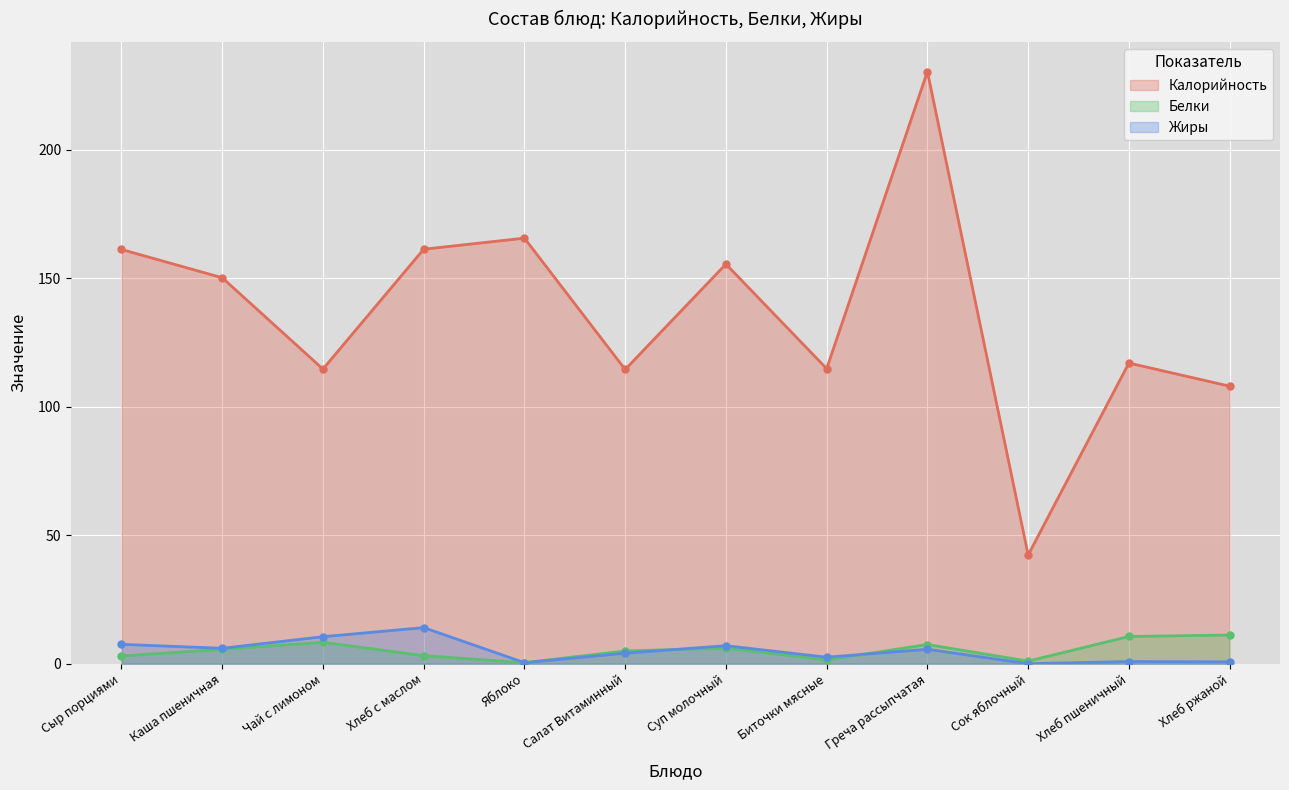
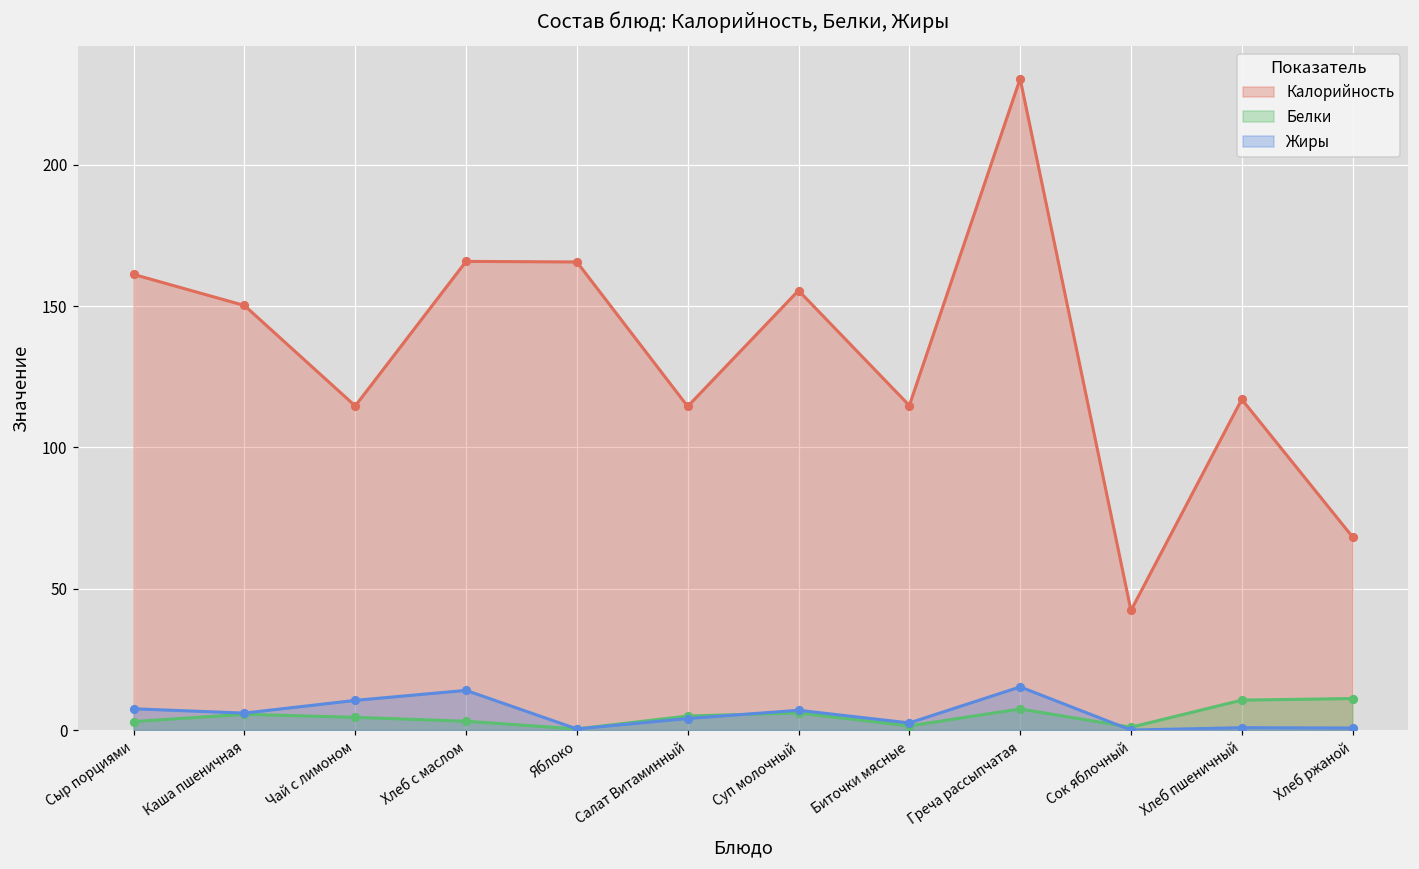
  {
    "Калорийность": {
      "Сыр порциями": 161,
      "Каша пшеничная": 150,
      "Чай с лимоном": 115,
-     "Хлеб с маслом": 161,
+     "Хлеб с маслом": 166,
      "Яблоко": 166,
      "Салат Витаминный": 114,
      "Суп молочный": 156,
      "Биточки мясные": 115,
      "Греча рассыпчатая": 230,
      "Сок яблочный": 42,
      "Хлеб пшеничный": 117,
-     "Хлеб ржаной": 108
+     "Хлеб ржаной": 68
    },
    "Белки": {
      "Сыр порциями": 3,
-     "Чай с лимоном": 8,
+     "Чай с лимоном": 5,
      "Хлеб с маслом": 3,
      "Биточки мясные": 1,
      "Греча рассыпчатая": 7,
      "Сок яблочный": 1,
      "Хлеб пшеничный": 11,
      "Хлеб ржаной": 11
    },
    "Жиры": {
      "Сыр порциями": 8,
      "Чай с лимоном": 11,
      "Хлеб с маслом": 14,
      "Биточки мясные": 3,
-     "Греча рассыпчатая": 6,
+     "Греча рассыпчатая": 15,
      "Сок яблочный": 0,
      "Хлеб пшеничный": 1,
      "Хлеб ржаной": 1
    }
  }
